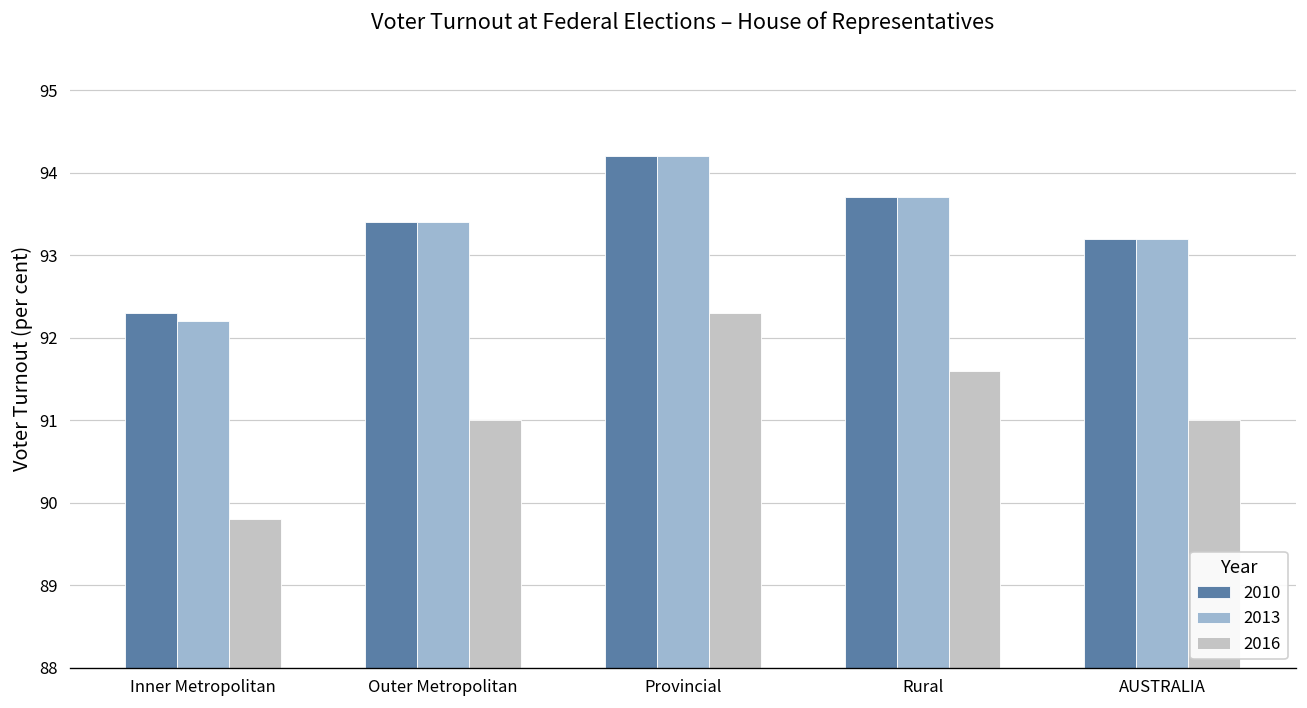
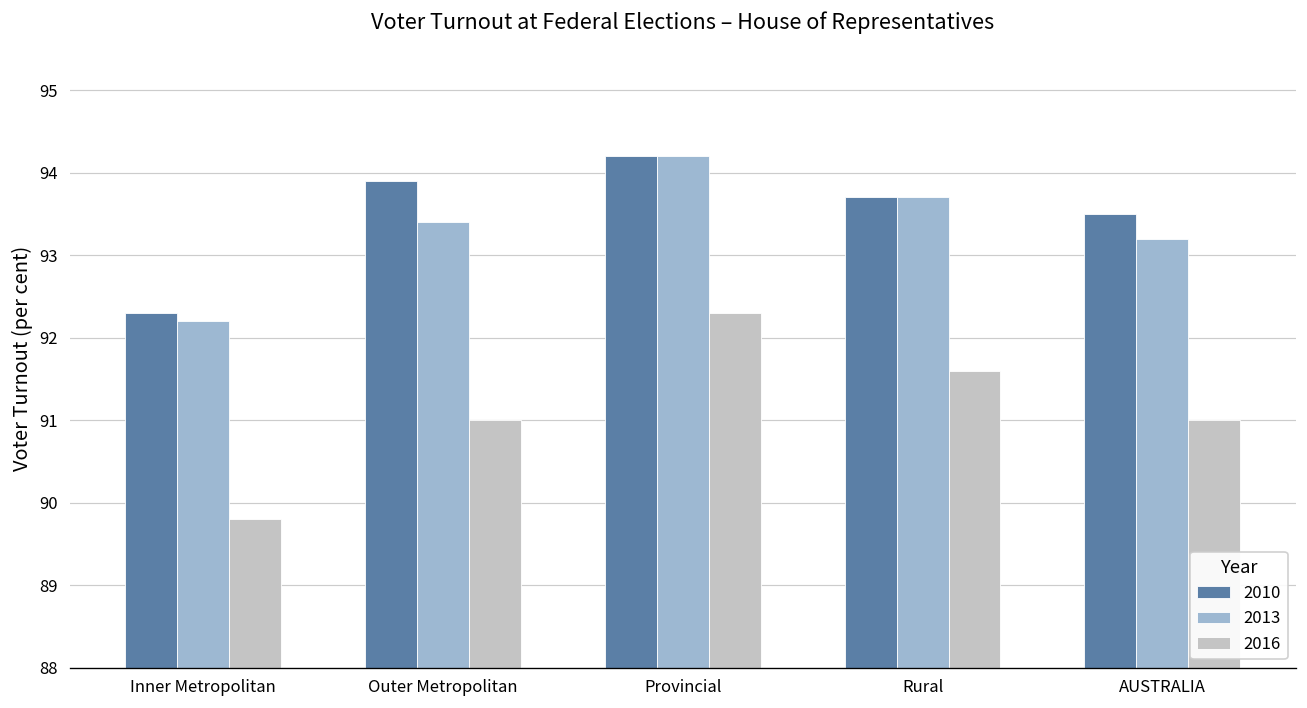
  {
    "2010": {
      "Inner Metropolitan": 92.3,
-     "Outer Metropolitan": 93.4,
+     "Outer Metropolitan": 93.9,
      "Provincial": 94.2,
      "Rural": 93.7,
-     "AUSTRALIA": 93.2
+     "AUSTRALIA": 93.5
    }
  }
